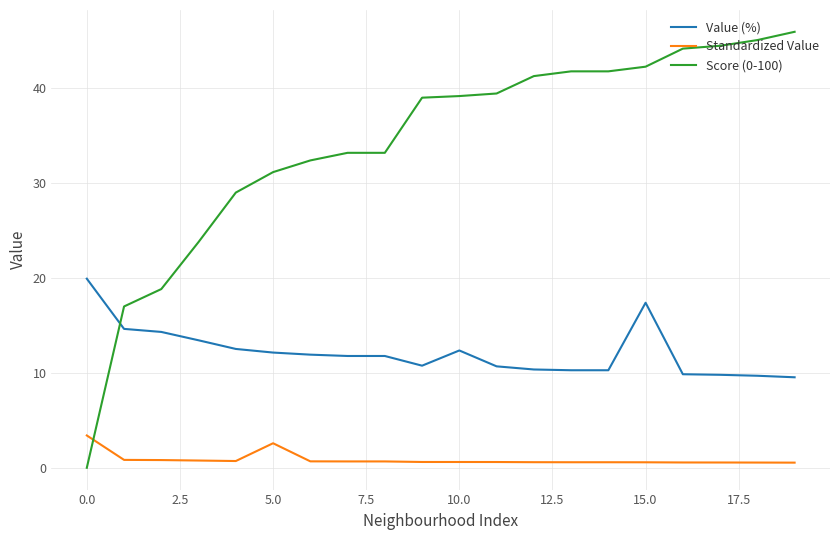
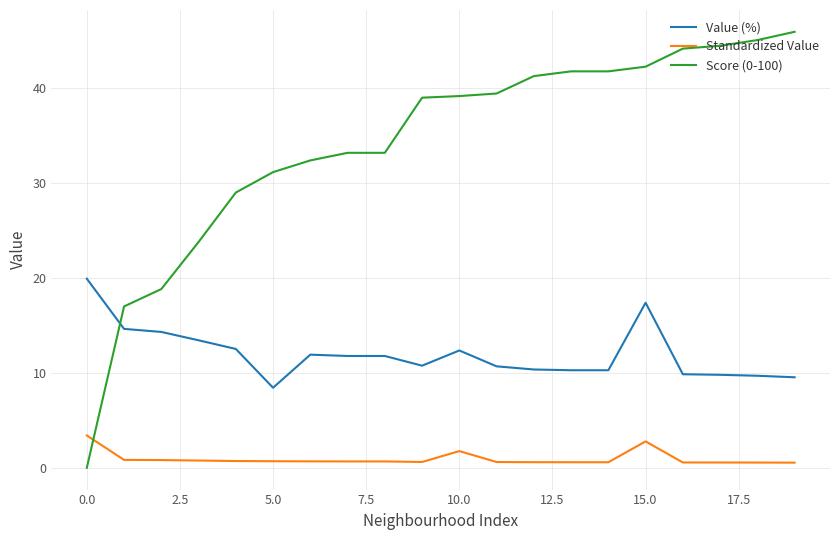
  {
    "Value (%)": {
      "0.0": 20,
-     "5.0": 12,
+     "5.0": 8,
      "10.0": 12,
      "15.0": 17
    },
    "Standardized Value": {
      "0.0": 3,
-     "5.0": 3,
-     "10.0": 1,
-     "15.0": 1
+     "5.0": 1,
+     "10.0": 2,
+     "15.0": 3
    },
    "Score (0-100)": {
      "0.0": 0,
      "5.0": 31,
      "10.0": 39,
      "15.0": 42
    }
  }
